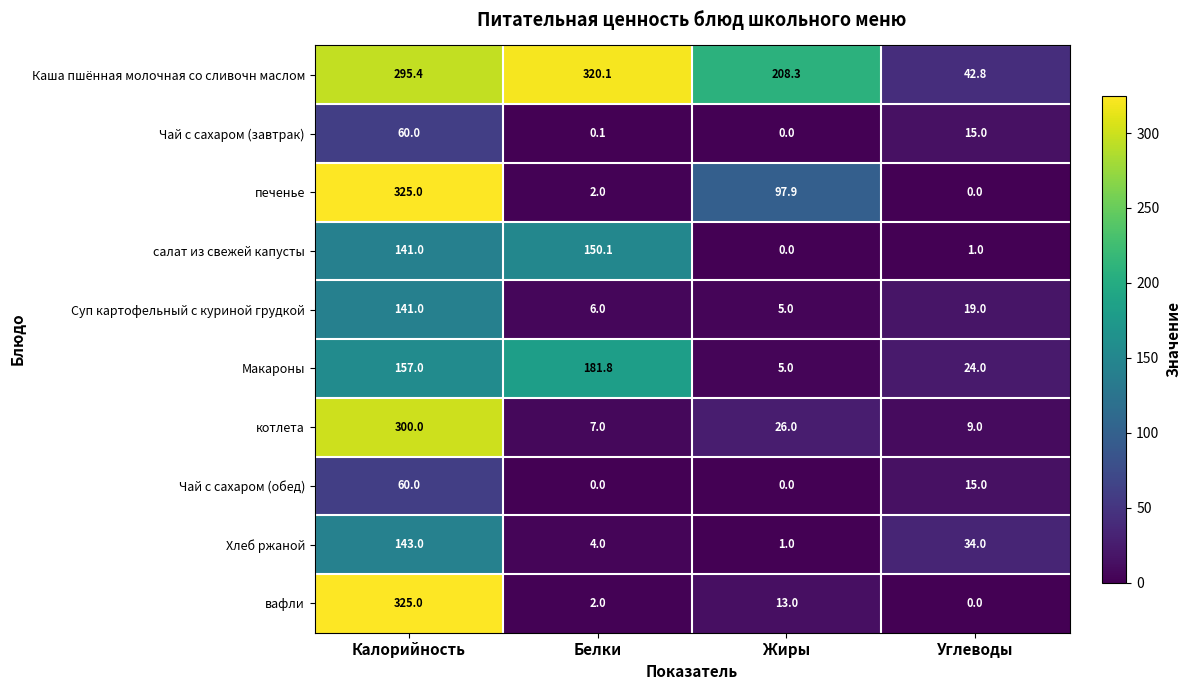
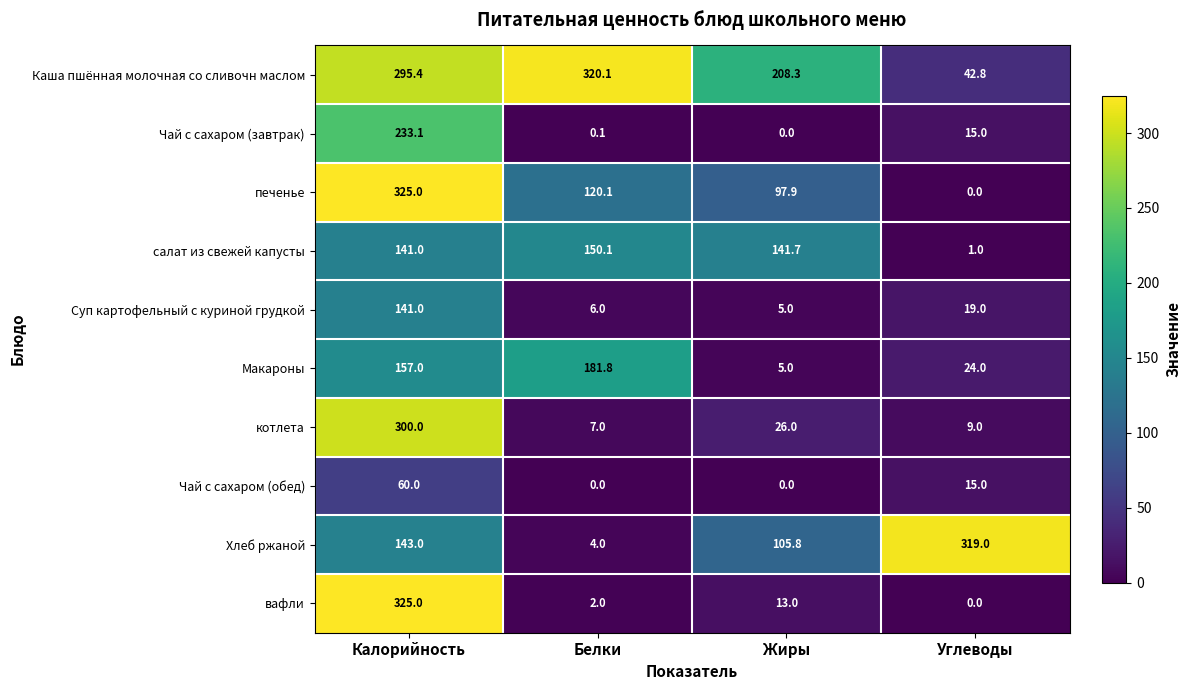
  {
    "Каша пшённая молочная со сливочн маслом": {
      "Калорийность": 295.4,
      "Белки": 320.1,
      "Жиры": 208.3,
      "Углеводы": 42.8
    },
    "Чай с сахаром (завтрак)": {
-     "Калорийность": 60.0,
+     "Калорийность": 233.1,
      "Белки": 0.1,
      "Жиры": 0.0,
      "Углеводы": 15.0
    },
    "печенье": {
      "Калорийность": 325.0,
-     "Белки": 2.0,
+     "Белки": 120.1,
      "Жиры": 97.9,
      "Углеводы": 0.0
    },
    "салат из свежей капусты": {
      "Калорийность": 141.0,
      "Белки": 150.1,
-     "Жиры": 0.0,
+     "Жиры": 141.7,
      "Углеводы": 1.0
    },
    "Суп картофельный с куриной грудкой": {
      "Калорийность": 141.0,
      "Белки": 6.0,
      "Жиры": 5.0,
      "Углеводы": 19.0
    },
    "Макароны": {
      "Калорийность": 157.0,
      "Белки": 181.8,
      "Жиры": 5.0,
      "Углеводы": 24.0
    },
    "котлета": {
      "Калорийность": 300.0,
      "Белки": 7.0,
      "Жиры": 26.0,
      "Углеводы": 9.0
    },
    "Чай с сахаром (обед)": {
      "Калорийность": 60.0,
      "Белки": 0.0,
      "Жиры": 0.0,
      "Углеводы": 15.0
    },
    "Хлеб ржаной": {
      "Калорийность": 143.0,
      "Белки": 4.0,
-     "Жиры": 1.0,
-     "Углеводы": 34.0
+     "Жиры": 105.8,
+     "Углеводы": 319.0
    },
    "вафли": {
      "Калорийность": 325.0,
      "Белки": 2.0,
      "Жиры": 13.0,
      "Углеводы": 0.0
    }
  }
